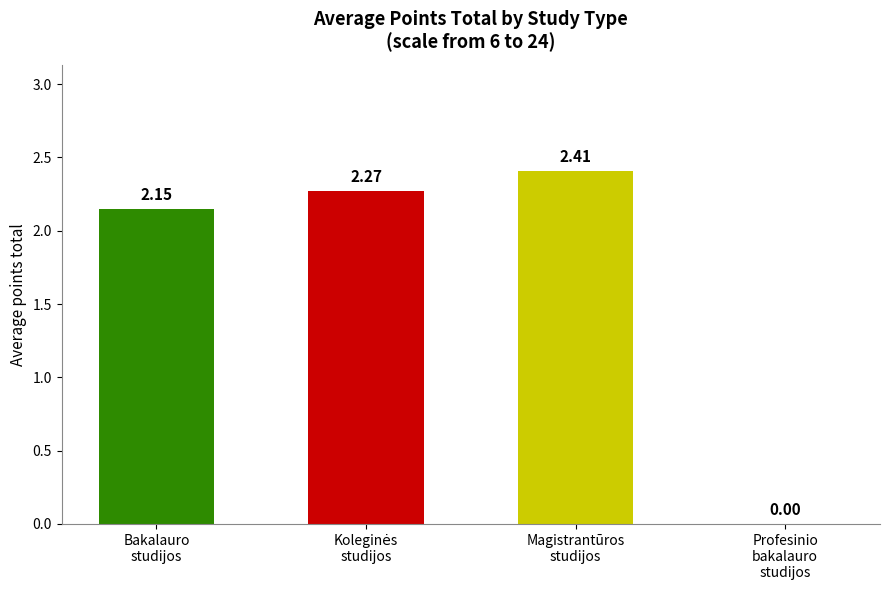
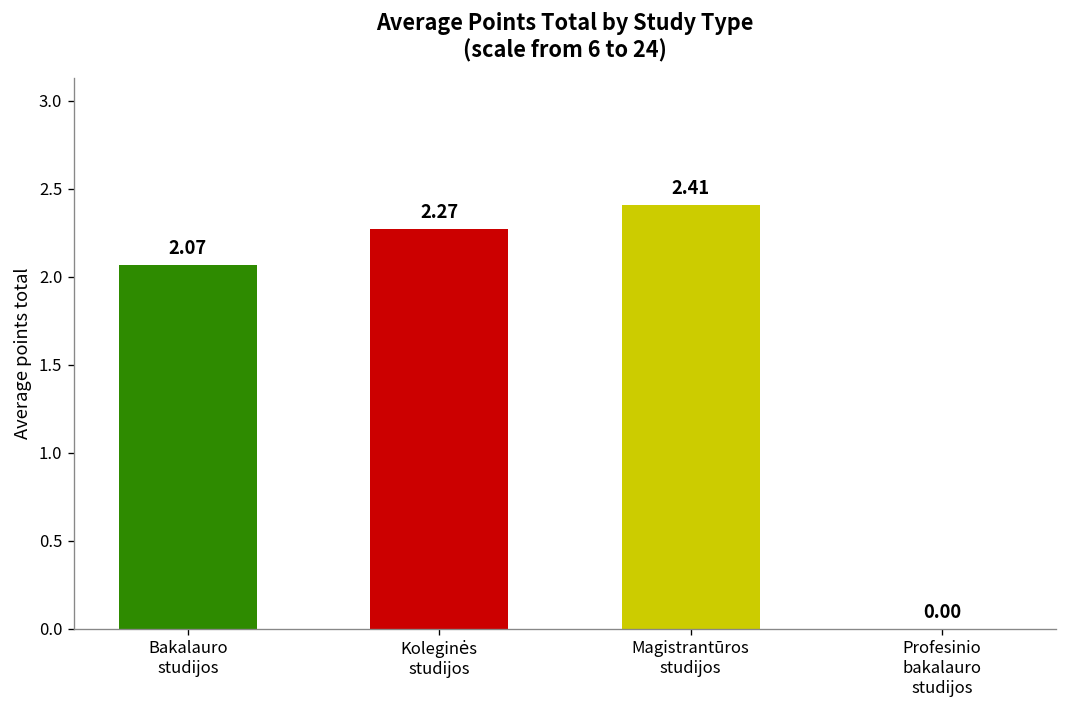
  {
-   "Bakalauro studijos": 2.15,
+   "Bakalauro studijos": 2.07,
    "Koleginės studijos": 2.27,
    "Magistrantūros studijos": 2.41,
    "Profesinio bakalauro studijos": 0.00
  }
